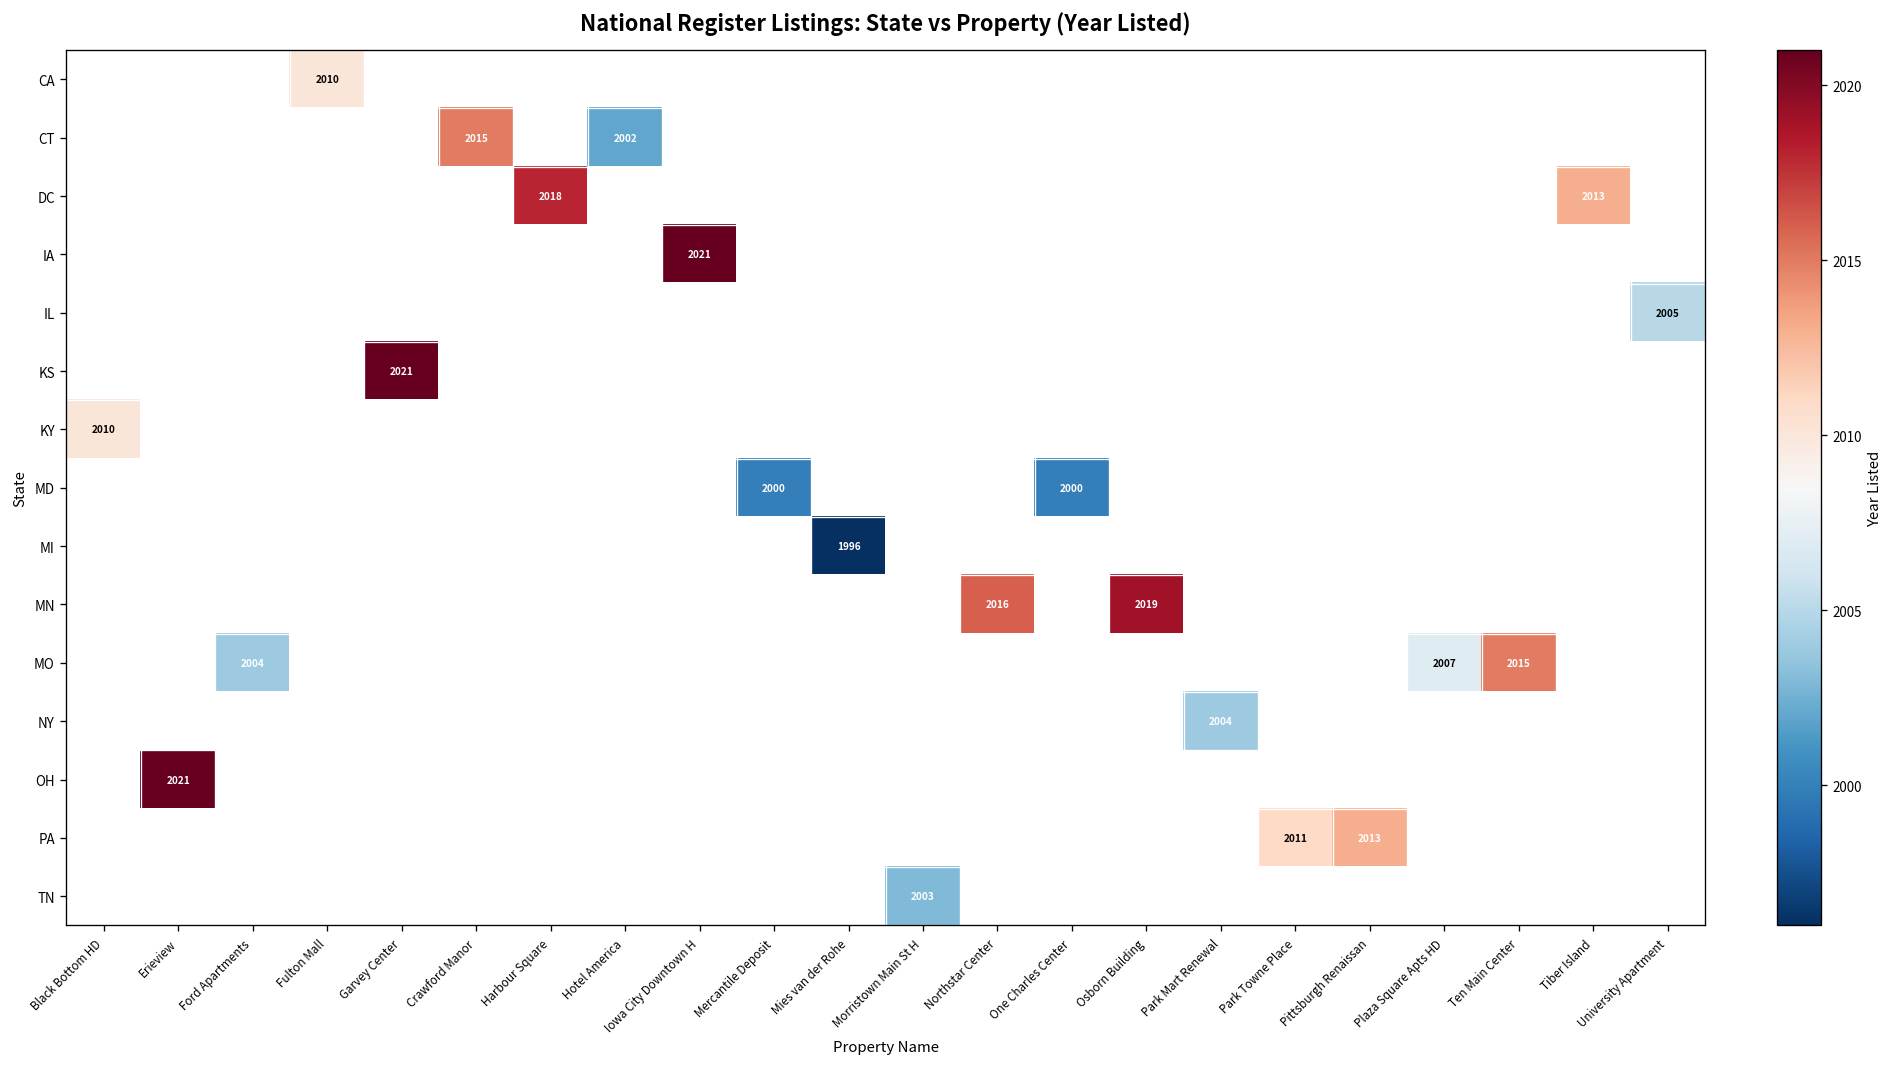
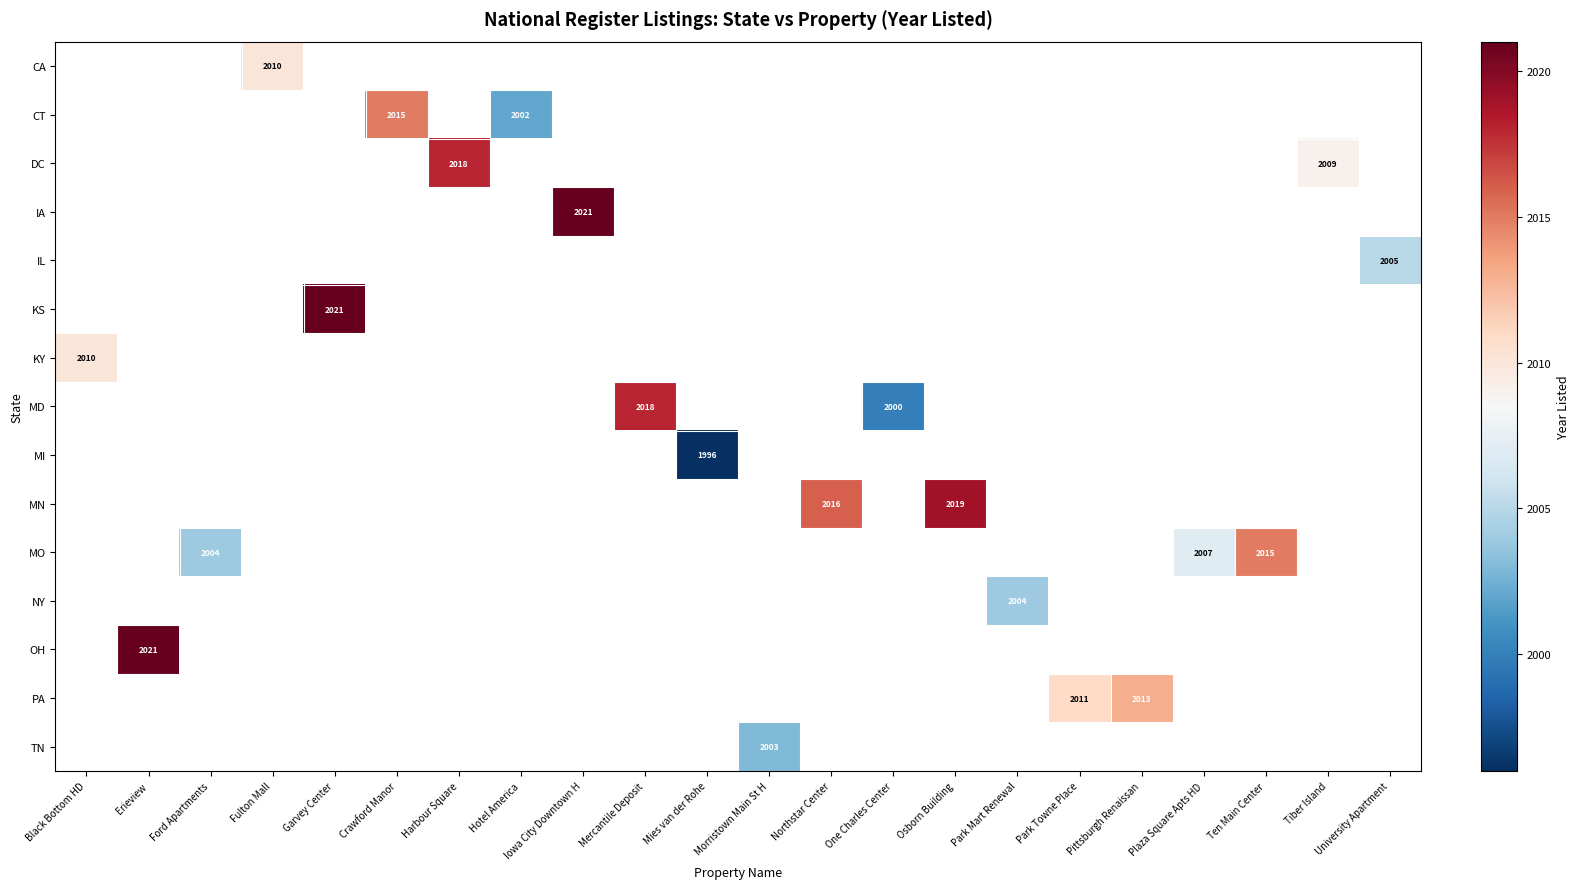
  {
    "CA": {
      "Fulton Mall": 2010
    },
    "CT": {
      "Crawford Manor": 2015,
      "Hotel America": 2002
    },
    "DC": {
      "Harbour Square": 2018,
-     "Tiber Island": 2013
+     "Tiber Island": 2009
    },
    "IA": {
      "Iowa City Downtown H": 2021
    },
    "IL": {
      "University Apartment": 2005
    },
    "KS": {
      "Garvey Center": 2021
    },
    "KY": {
      "Black Bottom HD": 2010
    },
    "MD": {
-     "Mercantile Deposit": 2000,
+     "Mercantile Deposit": 2018,
      "One Charles Center": 2000
    },
    "MI": {
      "Mies van der Rohe": 1996
    },
    "MN": {
      "Northstar Center": 2016,
      "Osborn Building": 2019
    },
    "MO": {
      "Ford Apartments": 2004,
      "Plaza Square Apts HD": 2007,
      "Ten Main Center": 2015
    },
    "NY": {
      "Park Mart Renewal": 2004
    },
    "OH": {
      "Erieview": 2021
    },
    "PA": {
      "Park Towne Place": 2011,
      "Pittsburgh Renaissan": 2013
    },
    "TN": {
      "Morristown Main St H": 2003
    }
  }
